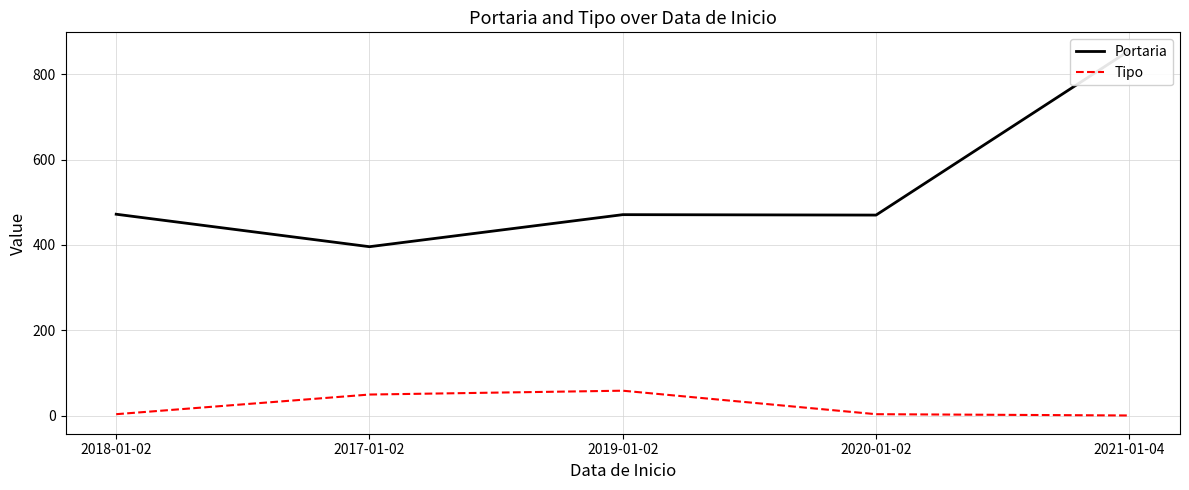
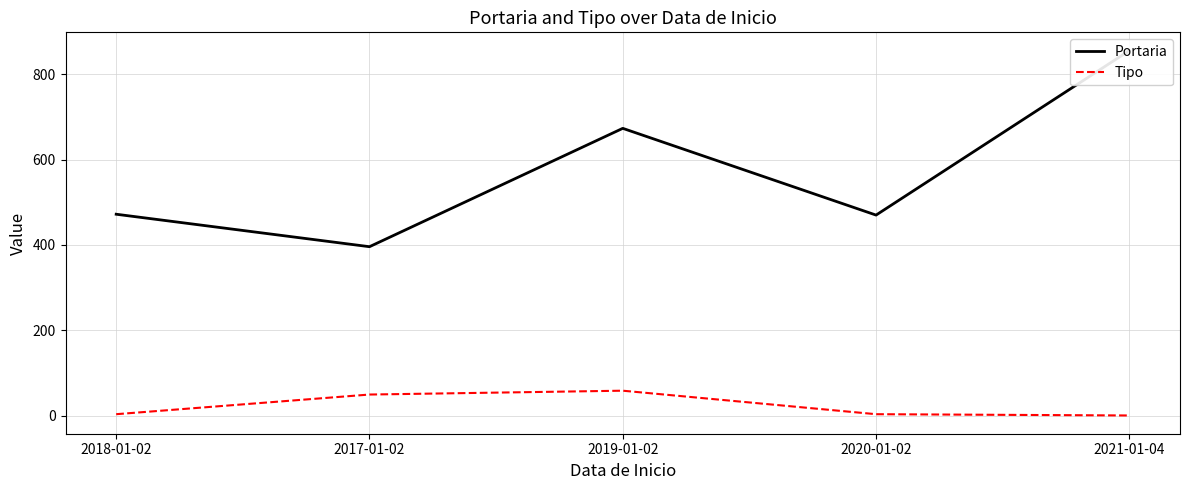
  {
    "Portaria": {
      "2018-01-02": 470,
      "2017-01-02": 400,
-     "2019-01-02": 470,
+     "2019-01-02": 670,
      "2020-01-02": 470
    },
    "Tipo": {
      "2018-01-02": 0,
      "2017-01-02": 50,
      "2019-01-02": 60,
      "2020-01-02": 0,
      "2021-01-04": 0
    }
  }
